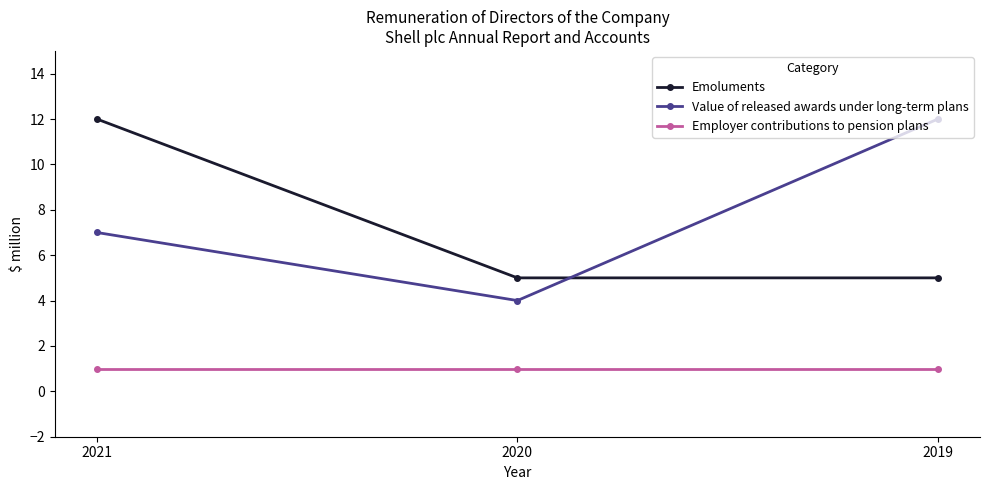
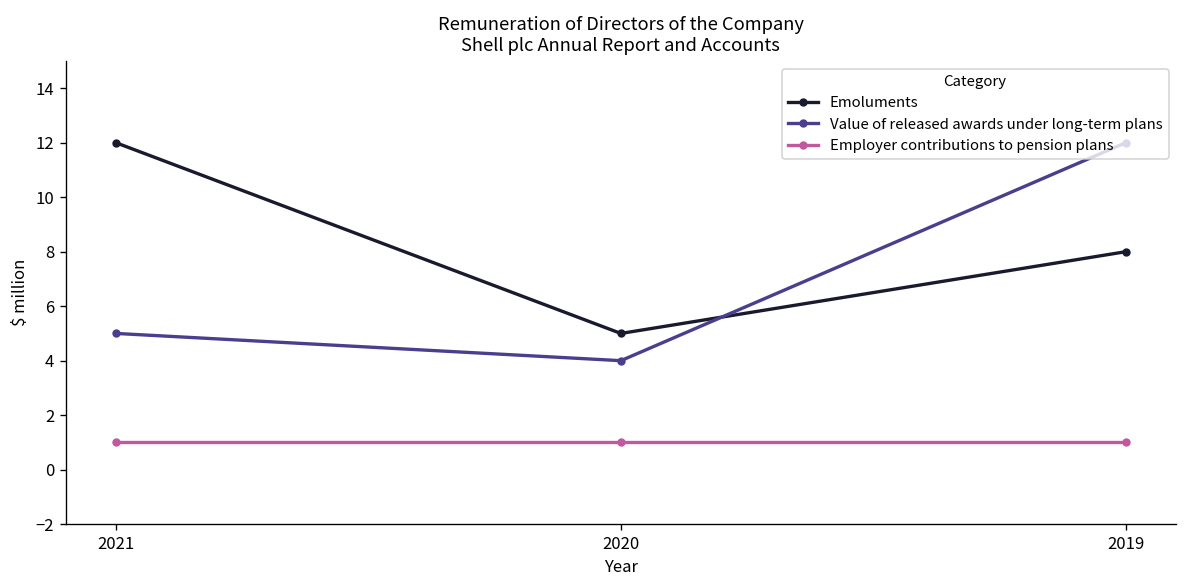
  {
    "Emoluments": {
      "2021": 12,
      "2020": 5,
-     "2019": 5
+     "2019": 8
    },
    "Value of released awards under long-term plans": {
-     "2021": 7,
+     "2021": 5,
      "2020": 4
    },
    "Employer contributions to pension plans": {
      "2021": 1,
      "2020": 1,
      "2019": 1
    }
  }
